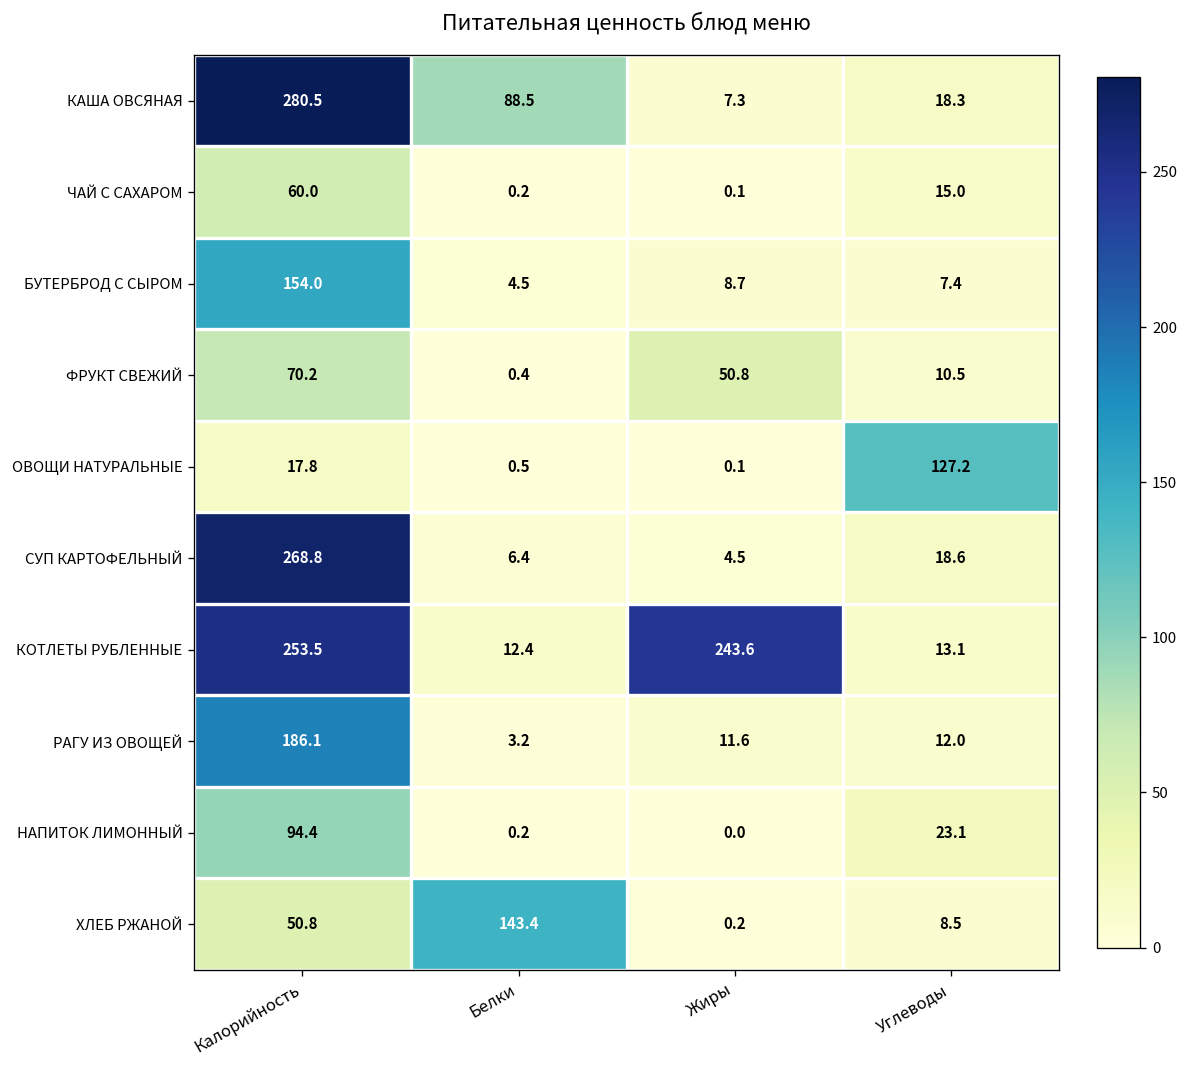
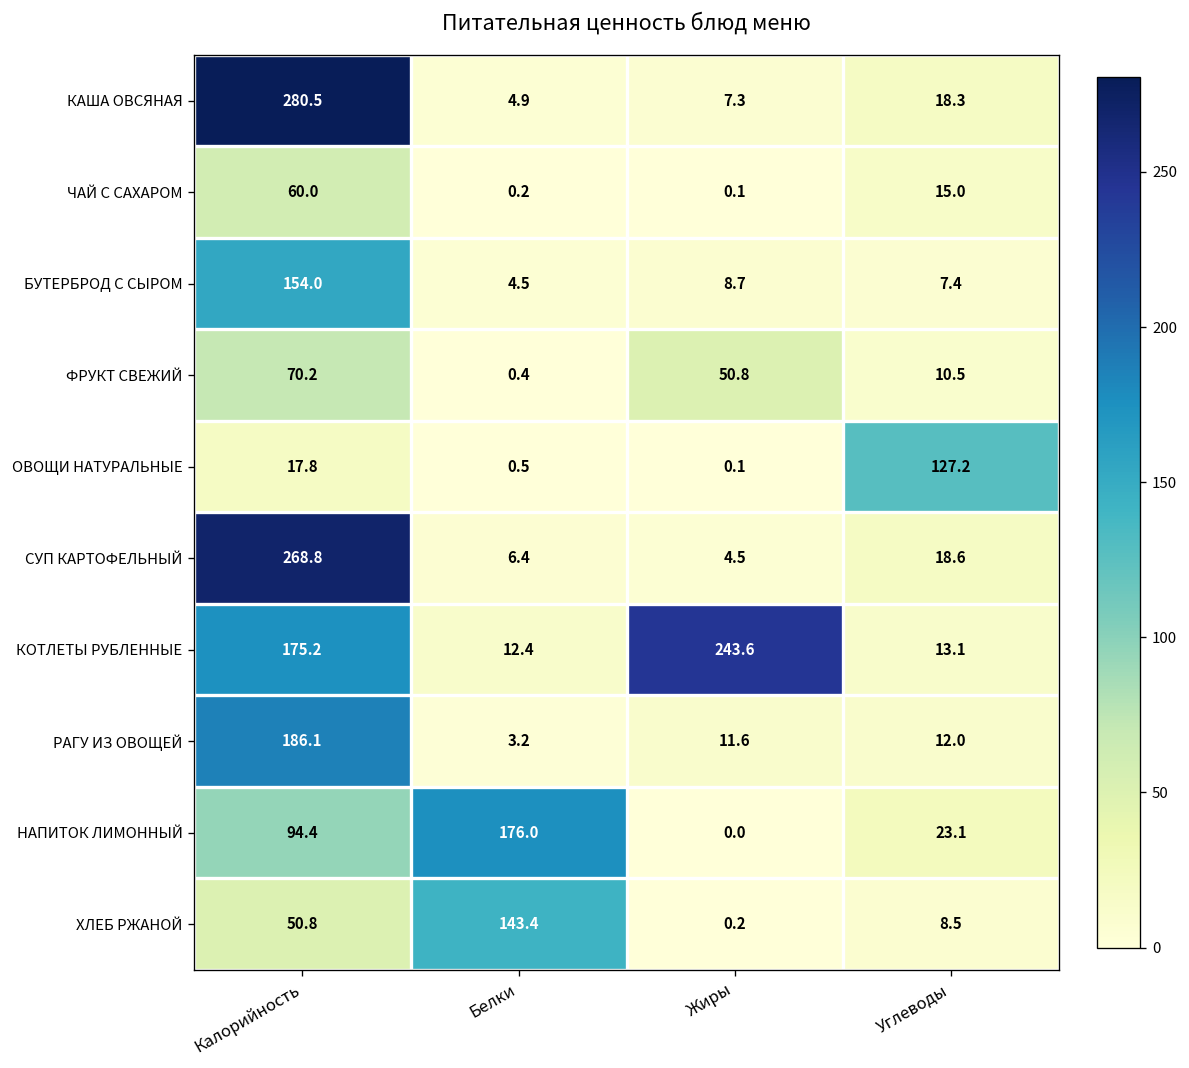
  {
    "КАША ОВСЯНАЯ": {
      "Калорийность": 280.5,
-     "Белки": 88.5,
+     "Белки": 4.9,
      "Жиры": 7.3,
      "Углеводы": 18.3
    },
    "ЧАЙ С САХАРОМ": {
      "Калорийность": 60.0,
      "Белки": 0.2,
      "Жиры": 0.1,
      "Углеводы": 15.0
    },
    "БУТЕРБРОД С СЫРОМ": {
      "Калорийность": 154.0,
      "Белки": 4.5,
      "Жиры": 8.7,
      "Углеводы": 7.4
    },
    "ФРУКТ СВЕЖИЙ": {
      "Калорийность": 70.2,
      "Белки": 0.4,
      "Жиры": 50.8,
      "Углеводы": 10.5
    },
    "ОВОЩИ НАТУРАЛЬНЫЕ": {
      "Калорийность": 17.8,
      "Белки": 0.5,
      "Жиры": 0.1,
      "Углеводы": 127.2
    },
    "СУП КАРТОФЕЛЬНЫЙ": {
      "Калорийность": 268.8,
      "Белки": 6.4,
      "Жиры": 4.5,
      "Углеводы": 18.6
    },
    "КОТЛЕТЫ РУБЛЕННЫЕ": {
-     "Калорийность": 253.5,
+     "Калорийность": 175.2,
      "Белки": 12.4,
      "Жиры": 243.6,
      "Углеводы": 13.1
    },
    "РАГУ ИЗ ОВОЩЕЙ": {
      "Калорийность": 186.1,
      "Белки": 3.2,
      "Жиры": 11.6,
      "Углеводы": 12.0
    },
    "НАПИТОК ЛИМОННЫЙ": {
      "Калорийность": 94.4,
-     "Белки": 0.2,
+     "Белки": 176.0,
      "Жиры": 0.0,
      "Углеводы": 23.1
    },
    "ХЛЕБ РЖАНОЙ": {
      "Калорийность": 50.8,
      "Белки": 143.4,
      "Жиры": 0.2,
      "Углеводы": 8.5
    }
  }
